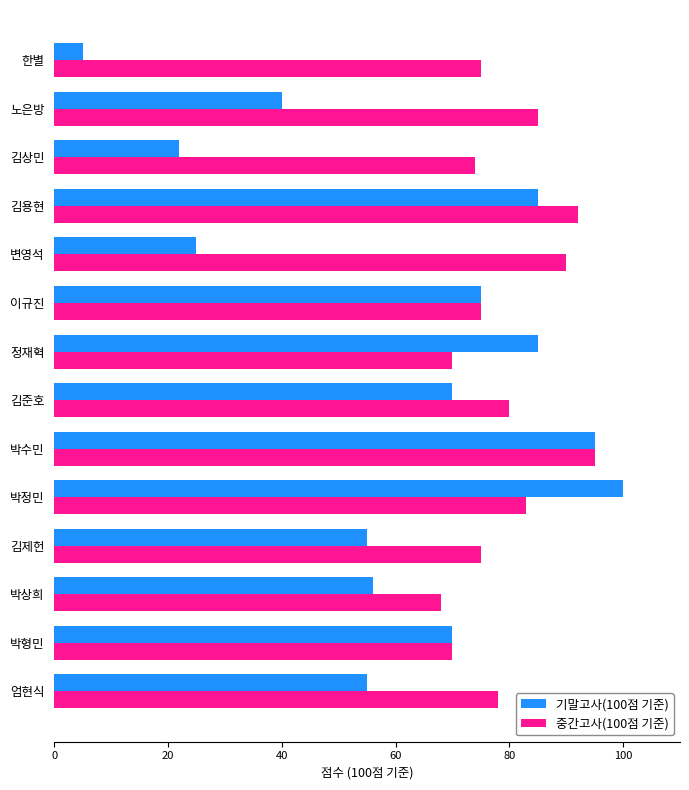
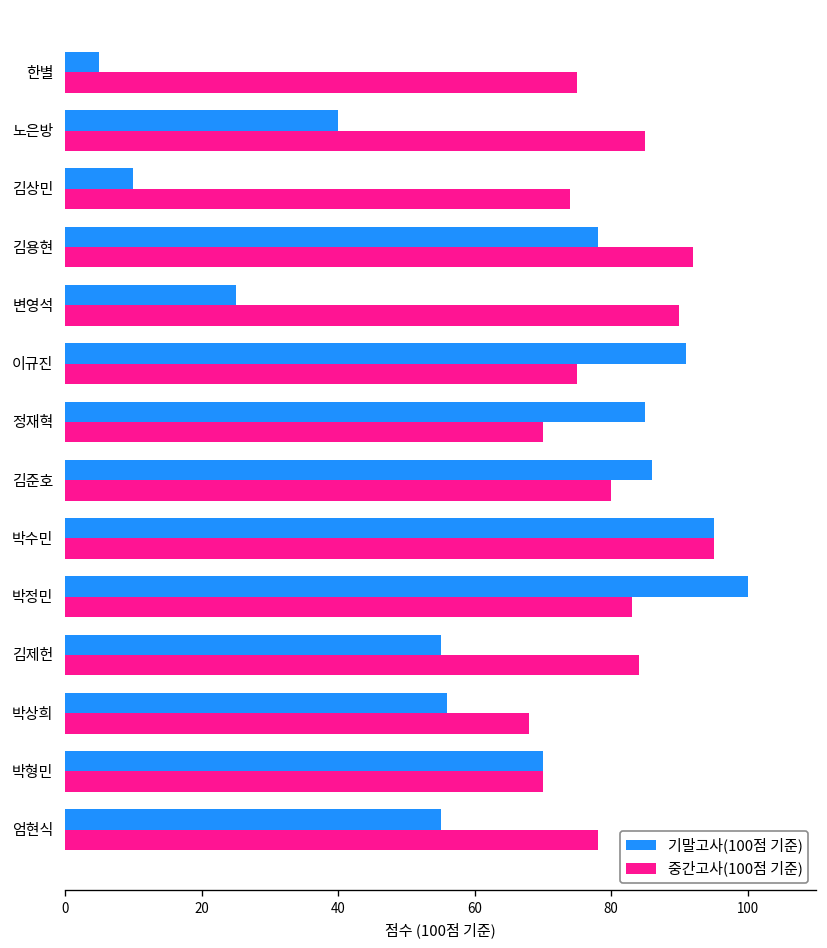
  {
    "기말고사(100점 기준)": {
      "한별": 5,
      "노은방": 40,
-     "김상민": 22,
-     "김용현": 85,
+     "김상민": 10,
+     "김용현": 78,
      "변영석": 25,
-     "이규진": 75,
+     "이규진": 91,
      "정재혁": 85,
-     "김준호": 70,
+     "김준호": 86,
      "박수민": 95,
      "박정민": 100,
      "김제헌": 55,
      "박상희": 56,
      "박형민": 70,
      "엄현식": 55
    },
    "중간고사(100점 기준)": {
      "한별": 75,
      "노은방": 85,
      "김상민": 74,
      "김용현": 92,
      "변영석": 90,
      "이규진": 75,
      "정재혁": 70,
      "김준호": 80,
      "박수민": 95,
      "박정민": 83,
-     "김제헌": 75,
+     "김제헌": 84,
      "박상희": 68,
      "박형민": 70,
      "엄현식": 78
    }
  }
